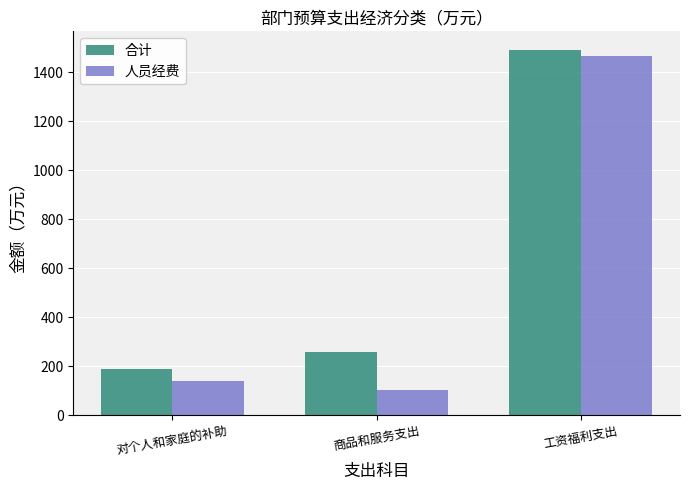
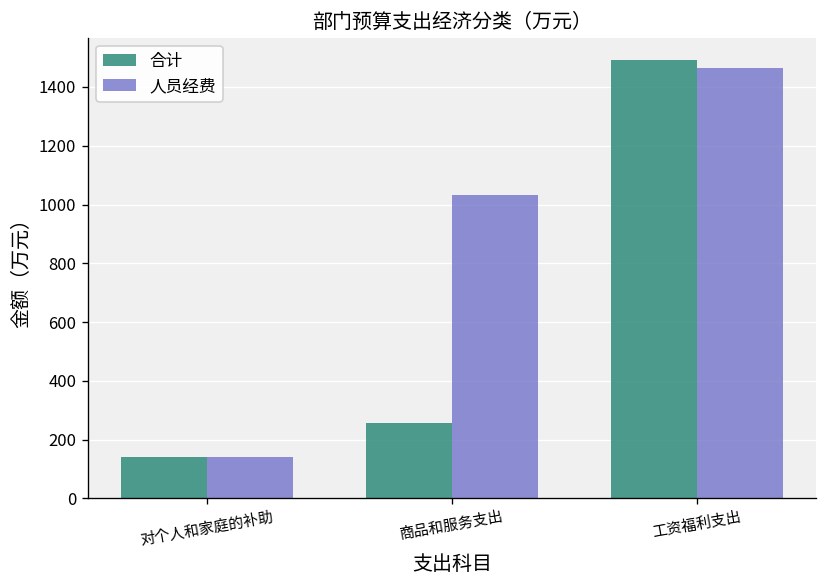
  {
    "合计": {
-     "对个人和家庭的补助": 190,
+     "对个人和家庭的补助": 140,
      "商品和服务支出": 260,
      "工资福利支出": 1490
    },
    "人员经费": {
      "对个人和家庭的补助": 140,
-     "商品和服务支出": 100,
+     "商品和服务支出": 1030,
      "工资福利支出": 1470
    }
  }
